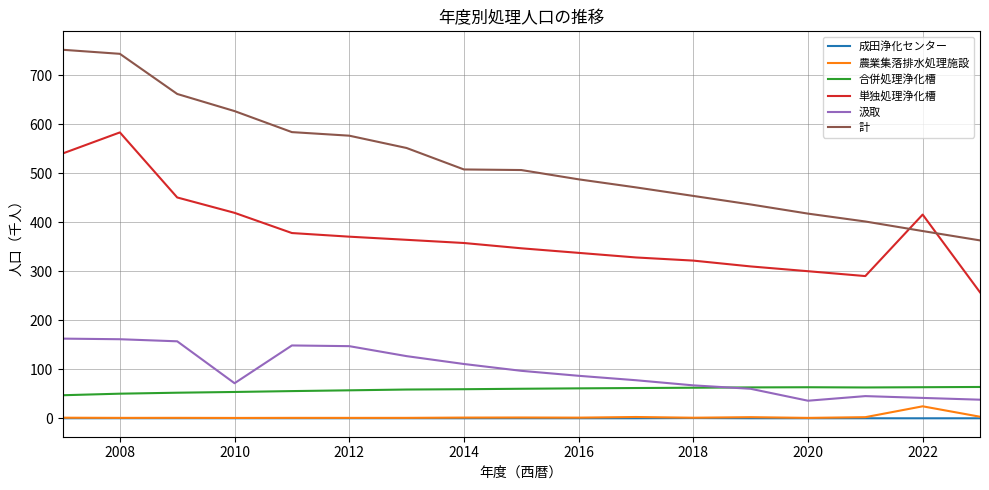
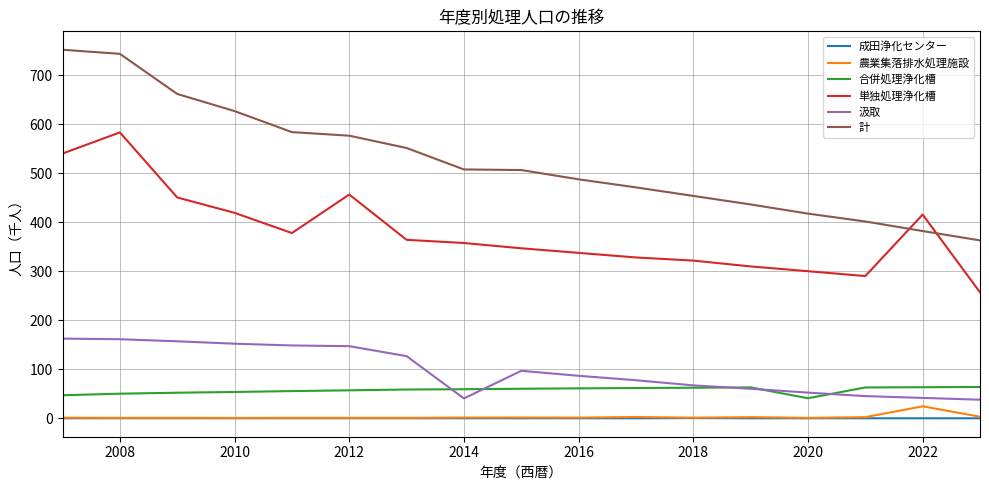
  {
    "成田浄化センター": {
      "2022": 0
    },
    "農業集落排水処理施設": {
      "2022": 20
    },
    "合併処理浄化槽": {
      "2008": 50,
      "2010": 50,
      "2012": 60,
      "2014": 60,
      "2016": 60,
-     "2020": 60,
+     "2020": 40,
      "2022": 60
    },
    "単独処理浄化槽": {
      "2008": 580,
      "2010": 420,
-     "2012": 370,
+     "2012": 460,
      "2014": 360,
      "2016": 340,
      "2018": 320,
      "2020": 300,
      "2022": 420
    },
    "汲取": {
      "2008": 160,
-     "2010": 70,
+     "2010": 150,
      "2012": 150,
-     "2014": 110,
+     "2014": 40,
      "2016": 90,
-     "2020": 40,
+     "2020": 50,
      "2022": 40
    },
    "計": {
      "2008": 740,
      "2010": 630,
      "2012": 580,
      "2014": 510,
      "2016": 490,
      "2018": 450,
      "2020": 420,
      "2022": 380
    }
  }
